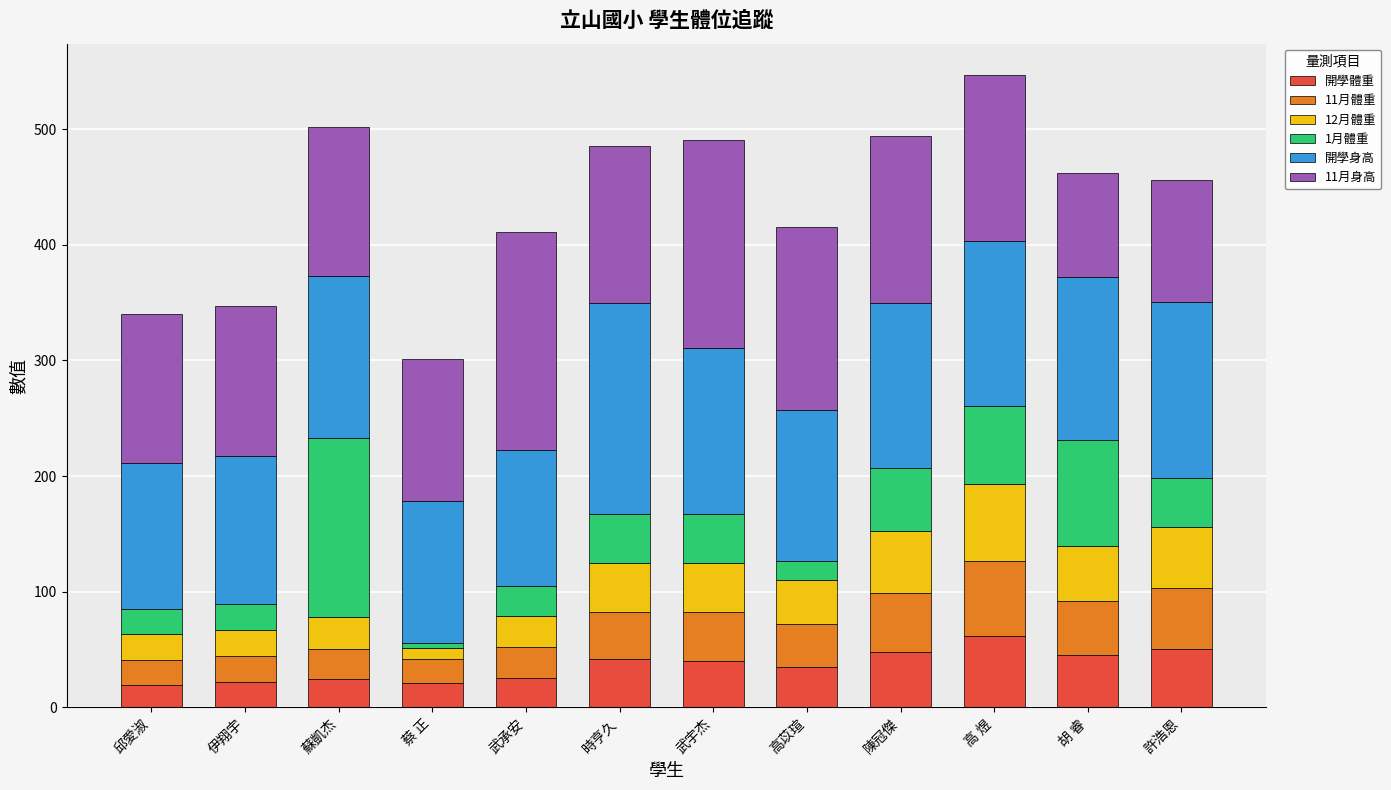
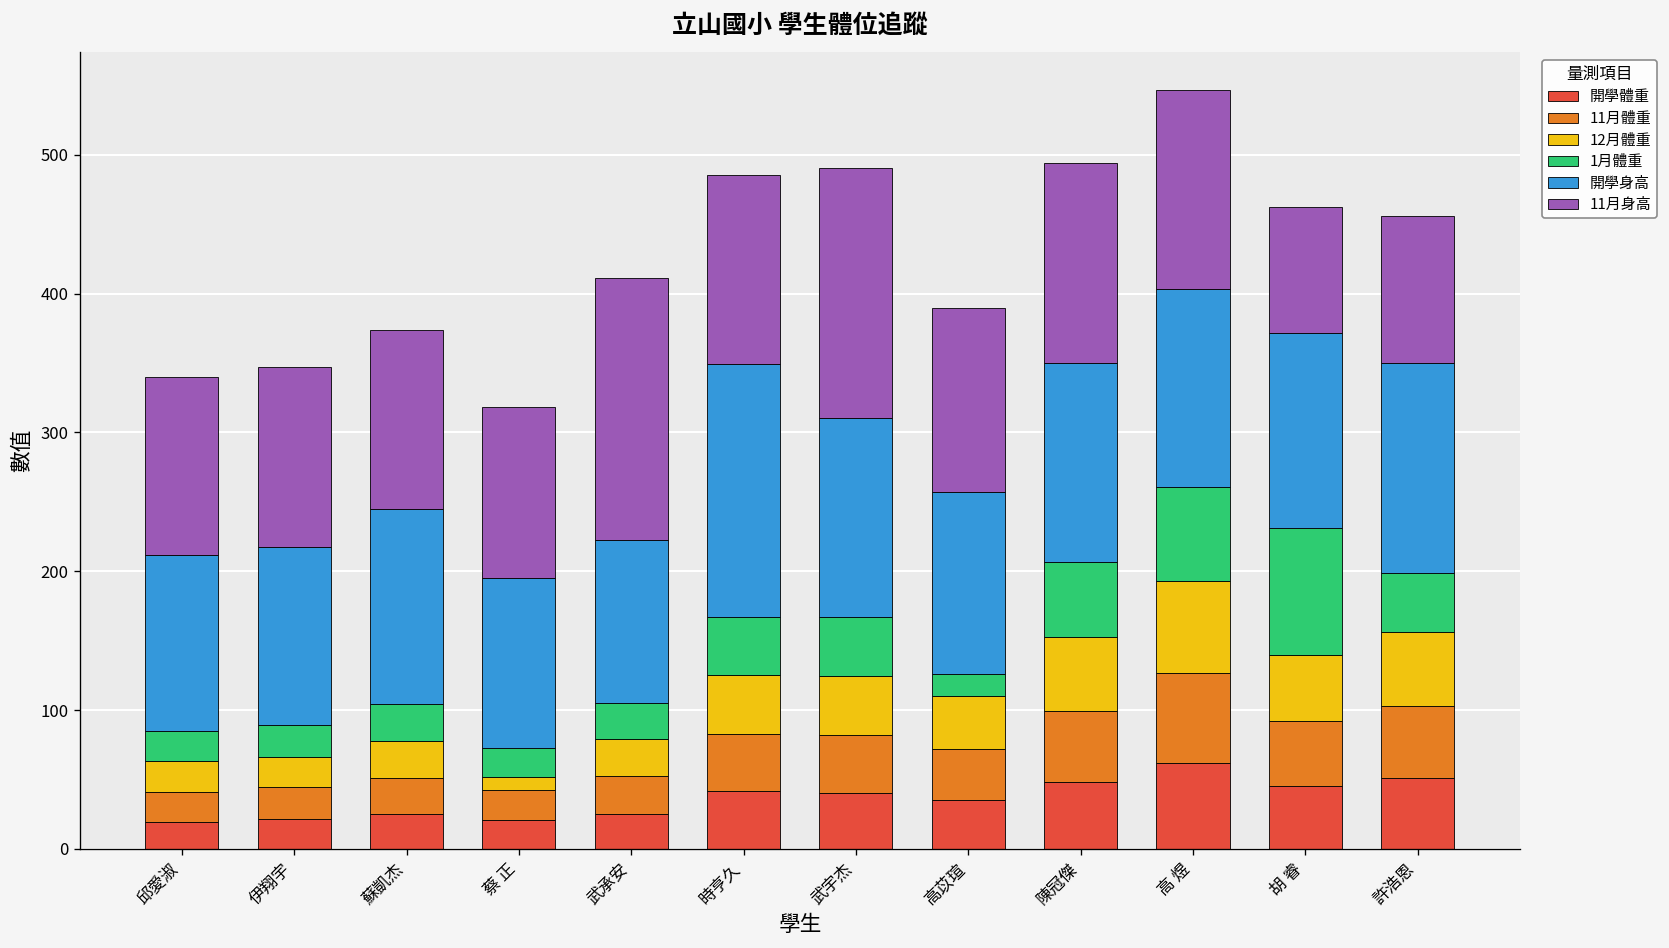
  {
    "12月體重": {
      "邱愛淑": 22,
      "伊翔宇": 22,
      "蘇凱杰": 27,
      "蔡 正": 9,
      "武承安": 26,
      "時亨久": 42,
      "武宇杰": 43,
      "高苡瑄": 38,
      "陳冠傑": 53,
      "高 煜": 67,
      "胡 睿": 48,
      "許浩恩": 53
    },
    "1月體重": {
      "邱愛淑": 22,
      "伊翔宇": 23,
-     "蘇凱杰": 155,
-     "蔡 正": 5,
+     "蘇凱杰": 26,
+     "蔡 正": 21,
      "武承安": 26,
      "時亨久": 42,
      "武宇杰": 43,
      "高苡瑄": 16,
      "陳冠傑": 54,
      "高 煜": 68,
      "胡 睿": 92,
      "許浩恩": 42
    },
    "開學身高": {
      "邱愛淑": 127,
      "伊翔宇": 128,
      "蘇凱杰": 141,
      "蔡 正": 122,
      "武承安": 118,
      "時亨久": 182,
      "武宇杰": 143,
      "高苡瑄": 131,
      "陳冠傑": 143,
      "高 煜": 143,
      "胡 睿": 141,
      "許浩恩": 152
    },
    "11月身高": {
      "邱愛淑": 128,
      "伊翔宇": 129,
      "蘇凱杰": 129,
      "蔡 正": 123,
      "武承安": 188,
      "時亨久": 136,
      "武宇杰": 180,
-     "高苡瑄": 158,
+     "高苡瑄": 133,
      "陳冠傑": 144,
      "高 煜": 143,
      "胡 睿": 90,
      "許浩恩": 106
    }
  }
